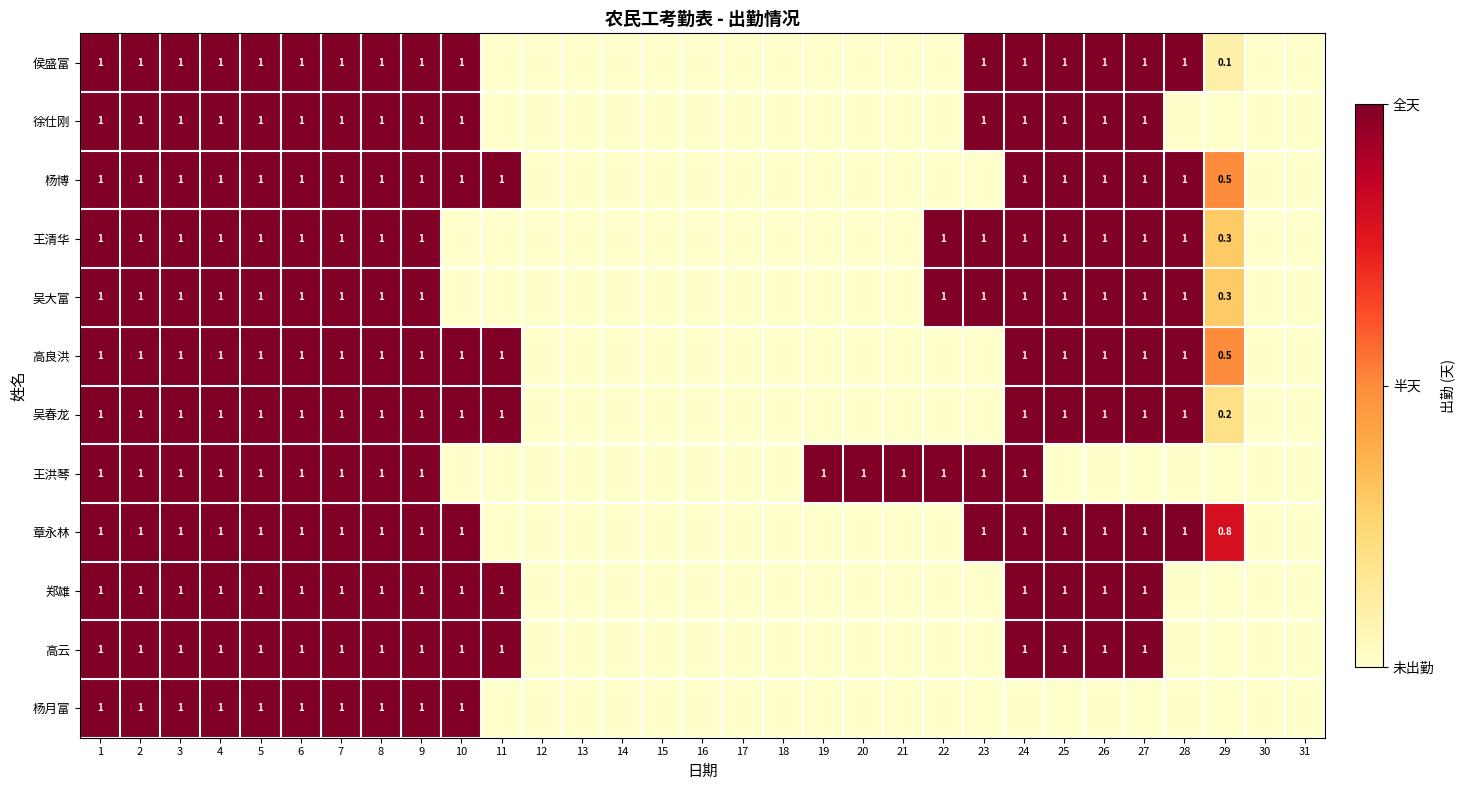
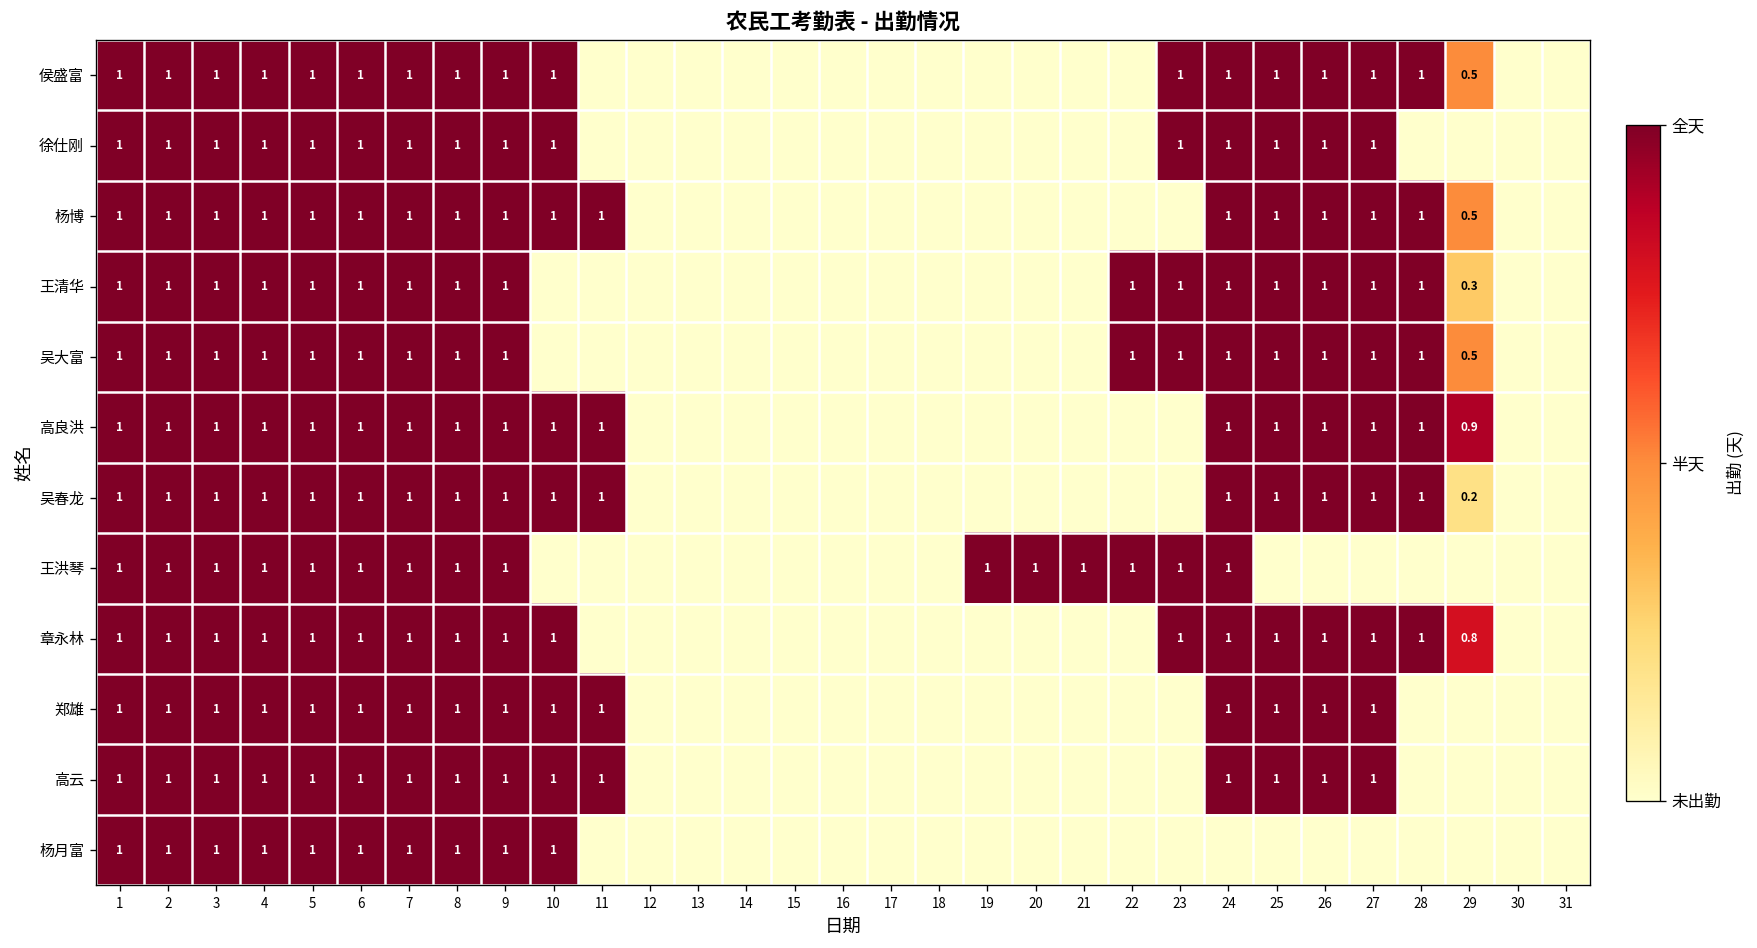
  {
    "侯盛富": {
      "1": 1,
      "2": 1,
      "3": 1,
      "4": 1,
      "5": 1,
      "6": 1,
      "7": 1,
      "8": 1,
      "9": 1,
      "10": 1,
      "23": 1,
      "24": 1,
      "25": 1,
      "26": 1,
      "27": 1,
      "28": 1,
-     "29": 0.1
+     "29": 0.5
    },
    "徐仕刚": {
      "1": 1,
      "2": 1,
      "3": 1,
      "4": 1,
      "5": 1,
      "6": 1,
      "7": 1,
      "8": 1,
      "9": 1,
      "10": 1,
      "23": 1,
      "24": 1,
      "25": 1,
      "26": 1,
      "27": 1
    },
    "杨博": {
      "1": 1,
      "2": 1,
      "3": 1,
      "4": 1,
      "5": 1,
      "6": 1,
      "7": 1,
      "8": 1,
      "9": 1,
      "10": 1,
      "11": 1,
      "24": 1,
      "25": 1,
      "26": 1,
      "27": 1,
      "28": 1,
      "29": 0.5
    },
    "王清华": {
      "1": 1,
      "2": 1,
      "3": 1,
      "4": 1,
      "5": 1,
      "6": 1,
      "7": 1,
      "8": 1,
      "9": 1,
      "22": 1,
      "23": 1,
      "24": 1,
      "25": 1,
      "26": 1,
      "27": 1,
      "28": 1,
      "29": 0.3
    },
    "吴大富": {
      "1": 1,
      "2": 1,
      "3": 1,
      "4": 1,
      "5": 1,
      "6": 1,
      "7": 1,
      "8": 1,
      "9": 1,
      "22": 1,
      "23": 1,
      "24": 1,
      "25": 1,
      "26": 1,
      "27": 1,
      "28": 1,
-     "29": 0.3
+     "29": 0.5
    },
    "高良洪": {
      "1": 1,
      "2": 1,
      "3": 1,
      "4": 1,
      "5": 1,
      "6": 1,
      "7": 1,
      "8": 1,
      "9": 1,
      "10": 1,
      "11": 1,
      "24": 1,
      "25": 1,
      "26": 1,
      "27": 1,
      "28": 1,
-     "29": 0.5
+     "29": 0.9
    },
    "吴春龙": {
      "1": 1,
      "2": 1,
      "3": 1,
      "4": 1,
      "5": 1,
      "6": 1,
      "7": 1,
      "8": 1,
      "9": 1,
      "10": 1,
      "11": 1,
      "24": 1,
      "25": 1,
      "26": 1,
      "27": 1,
      "28": 1,
      "29": 0.2
    },
    "王洪琴": {
      "1": 1,
      "2": 1,
      "3": 1,
      "4": 1,
      "5": 1,
      "6": 1,
      "7": 1,
      "8": 1,
      "9": 1,
      "19": 1,
      "20": 1,
      "21": 1,
      "22": 1,
      "23": 1,
      "24": 1
    },
    "章永林": {
      "1": 1,
      "2": 1,
      "3": 1,
      "4": 1,
      "5": 1,
      "6": 1,
      "7": 1,
      "8": 1,
      "9": 1,
      "10": 1,
      "23": 1,
      "24": 1,
      "25": 1,
      "26": 1,
      "27": 1,
      "28": 1,
      "29": 0.8
    },
    "郑雄": {
      "1": 1,
      "2": 1,
      "3": 1,
      "4": 1,
      "5": 1,
      "6": 1,
      "7": 1,
      "8": 1,
      "9": 1,
      "10": 1,
      "11": 1,
      "24": 1,
      "25": 1,
      "26": 1,
      "27": 1
    },
    "高云": {
      "1": 1,
      "2": 1,
      "3": 1,
      "4": 1,
      "5": 1,
      "6": 1,
      "7": 1,
      "8": 1,
      "9": 1,
      "10": 1,
      "11": 1,
      "24": 1,
      "25": 1,
      "26": 1,
      "27": 1
    },
    "杨月富": {
      "1": 1,
      "2": 1,
      "3": 1,
      "4": 1,
      "5": 1,
      "6": 1,
      "7": 1,
      "8": 1,
      "9": 1,
      "10": 1
    }
  }
